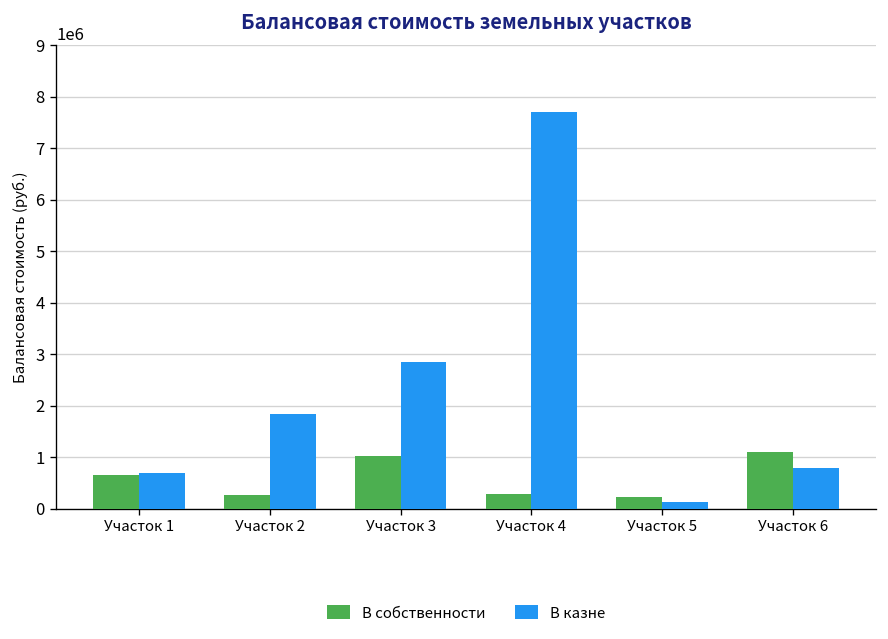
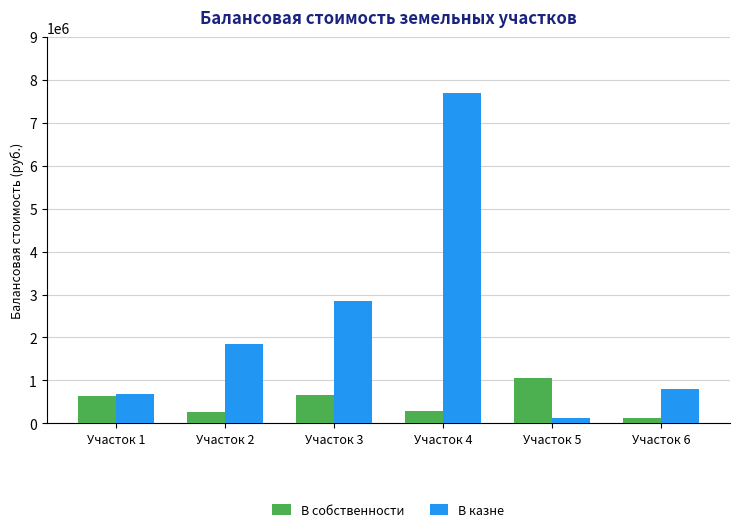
  {
    "В собственности": {
      "Участок 1": 600000,
      "Участок 2": 300000,
-     "Участок 3": 1000000,
+     "Участок 3": 700000,
      "Участок 4": 300000,
-     "Участок 5": 200000,
-     "Участок 6": 1100000
+     "Участок 5": 1100000,
+     "Участок 6": 100000
    },
    "В казне": {
      "Участок 1": 700000,
      "Участок 2": 1800000,
      "Участок 3": 2900000,
      "Участок 4": 7700000,
      "Участок 5": 100000,
      "Участок 6": 800000
    }
  }
